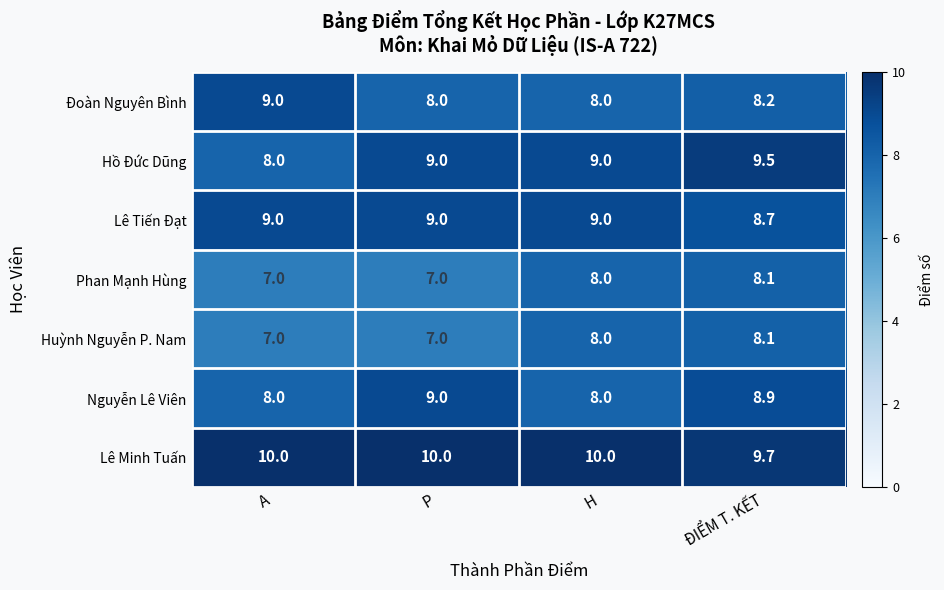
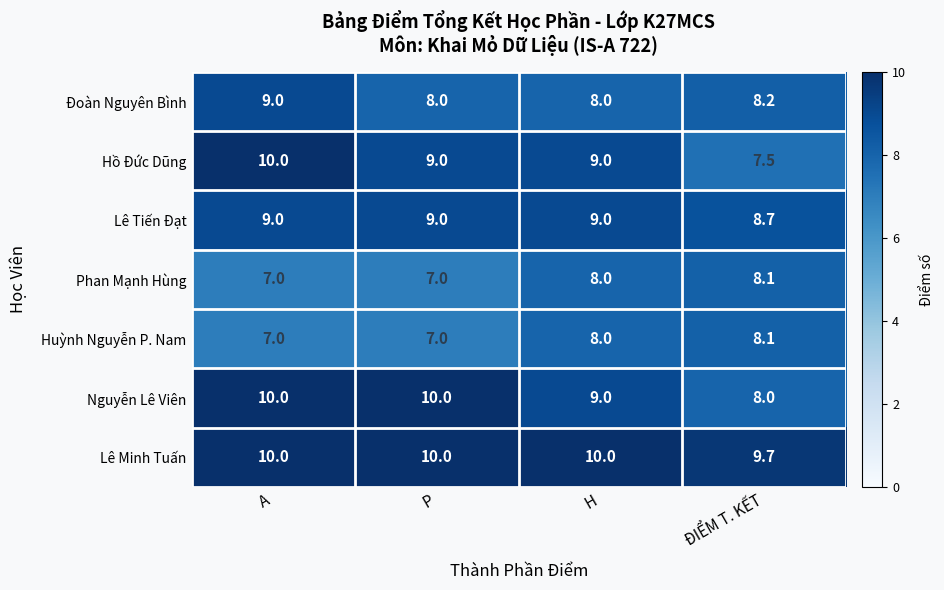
  {
    "Đoàn Nguyên Bình": {
      "A": 9.0,
      "P": 8.0,
      "H": 8.0,
      "ĐIỂM T. KẾT": 8.2
    },
    "Hồ Đức Dũng": {
-     "A": 8.0,
+     "A": 10.0,
      "P": 9.0,
      "H": 9.0,
-     "ĐIỂM T. KẾT": 9.5
+     "ĐIỂM T. KẾT": 7.5
    },
    "Lê Tiến Đạt": {
      "A": 9.0,
      "P": 9.0,
      "H": 9.0,
      "ĐIỂM T. KẾT": 8.7
    },
    "Phan Mạnh Hùng": {
      "A": 7.0,
      "P": 7.0,
      "H": 8.0,
      "ĐIỂM T. KẾT": 8.1
    },
    "Huỳnh Nguyễn P. Nam": {
      "A": 7.0,
      "P": 7.0,
      "H": 8.0,
      "ĐIỂM T. KẾT": 8.1
    },
    "Nguyễn Lê Viên": {
-     "A": 8.0,
-     "P": 9.0,
-     "H": 8.0,
-     "ĐIỂM T. KẾT": 8.9
+     "A": 10.0,
+     "P": 10.0,
+     "H": 9.0,
+     "ĐIỂM T. KẾT": 8.0
    },
    "Lê Minh Tuấn": {
      "A": 10.0,
      "P": 10.0,
      "H": 10.0,
      "ĐIỂM T. KẾT": 9.7
    }
  }
